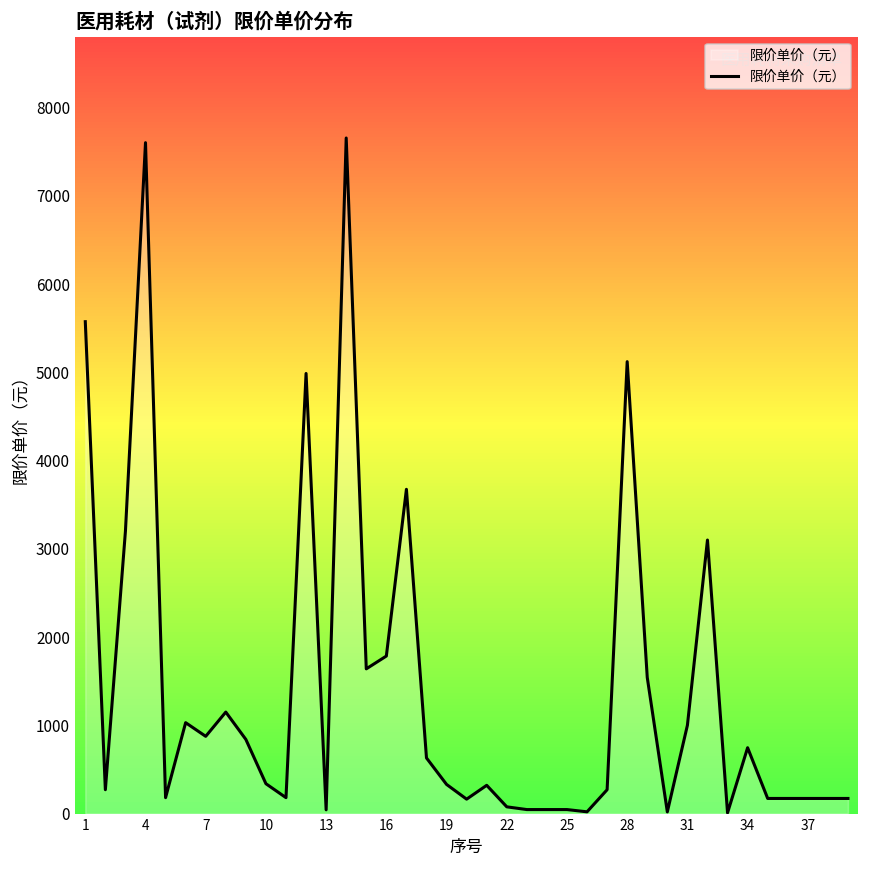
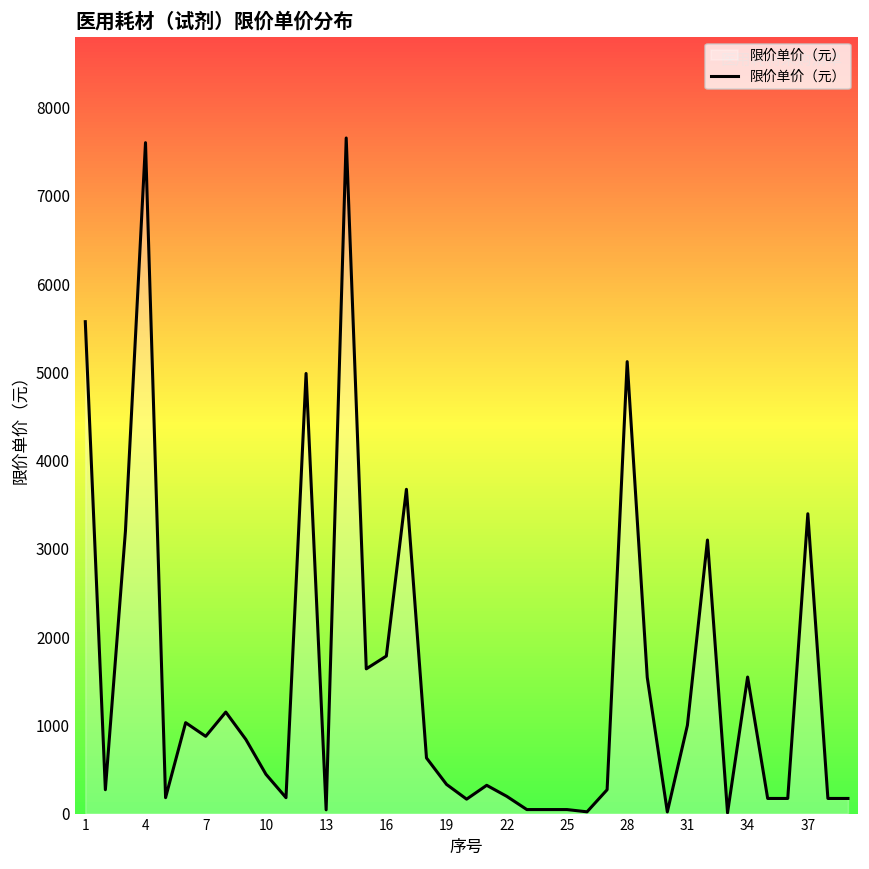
  {
    "1": 5600,
    "4": 7600,
    "7": 900,
-   "10": 300,
+   "10": 400,
    "13": 0,
    "16": 1800,
    "19": 300,
-   "22": 100,
+   "22": 200,
    "25": 0,
    "28": 5100,
    "31": 1000,
-   "34": 700,
-   "37": 200
+   "34": 1500,
+   "37": 3400
  }
